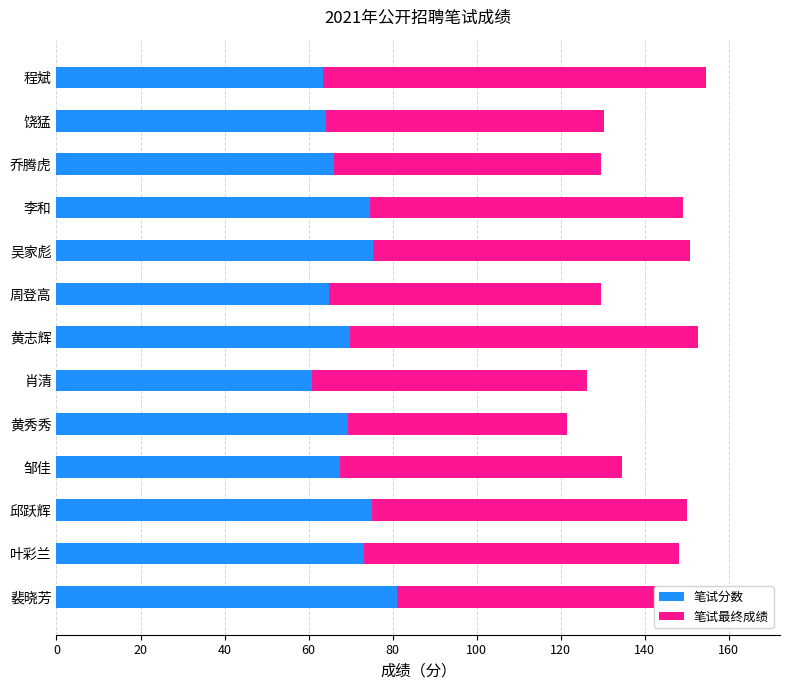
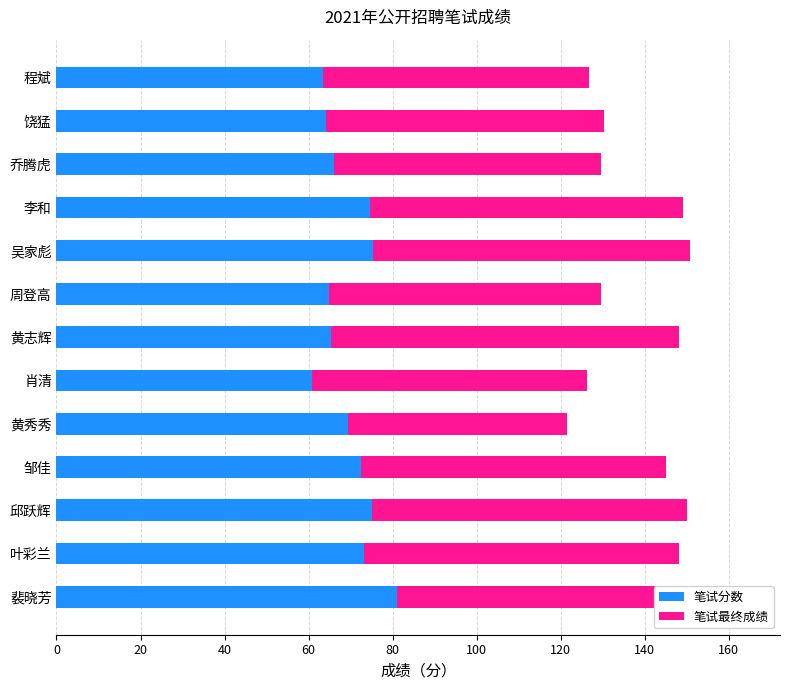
  {
    "笔试分数": {
      "程斌": 63,
      "饶猛": 64,
      "乔腾虎": 66,
      "李和": 75,
      "吴家彪": 75,
      "周登高": 65,
-     "黄志辉": 70,
+     "黄志辉": 65,
      "肖清": 61,
      "黄秀秀": 70,
-     "邹佳": 68,
+     "邹佳": 73,
      "邱跃辉": 75,
      "叶彩兰": 73,
      "裴晓芳": 81
    },
    "笔试最终成绩": {
-     "程斌": 91,
+     "程斌": 63,
      "饶猛": 66,
      "乔腾虎": 64,
      "李和": 75,
      "吴家彪": 75,
      "周登高": 65,
      "黄志辉": 83,
      "肖清": 66,
      "黄秀秀": 52,
-     "邹佳": 67,
+     "邹佳": 73,
      "邱跃辉": 75,
      "叶彩兰": 75
    }
  }
